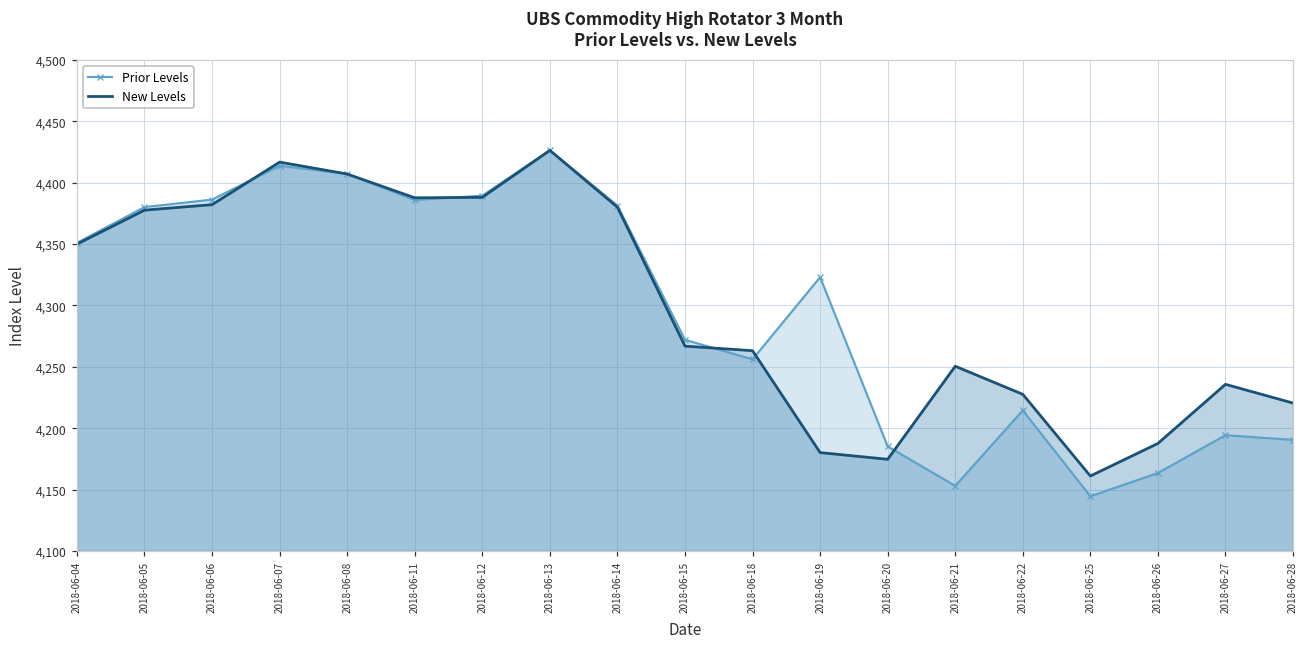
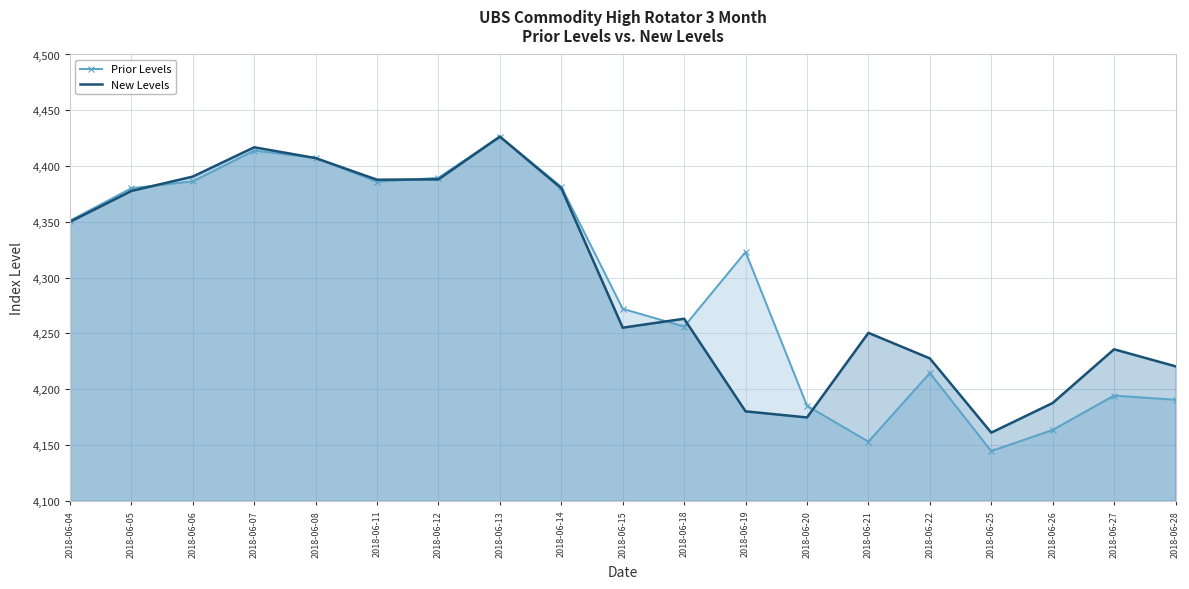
  {
    "Prior Levels": {
      "2018-06-05": "4,380",
      "2018-06-06": "4,386",
      "2018-06-07": "4,414",
      "2018-06-15": "4,272",
      "2018-06-18": "4,256",
      "2018-06-19": "4,323",
      "2018-06-20": "4,185",
      "2018-06-21": "4,153",
      "2018-06-22": "4,214",
      "2018-06-25": "4,145",
      "2018-06-26": "4,163",
      "2018-06-27": "4,194",
      "2018-06-28": "4,190"
    },
    "New Levels": {
      "2018-06-05": "4,378",
-     "2018-06-06": "4,382",
+     "2018-06-06": "4,391",
      "2018-06-07": "4,417",
-     "2018-06-15": "4,267",
+     "2018-06-15": "4,255",
      "2018-06-18": "4,263",
      "2018-06-19": "4,180",
      "2018-06-20": "4,175",
      "2018-06-21": "4,251",
      "2018-06-22": "4,228",
      "2018-06-25": "4,161",
      "2018-06-26": "4,188",
      "2018-06-27": "4,236",
      "2018-06-28": "4,220"
    }
  }
